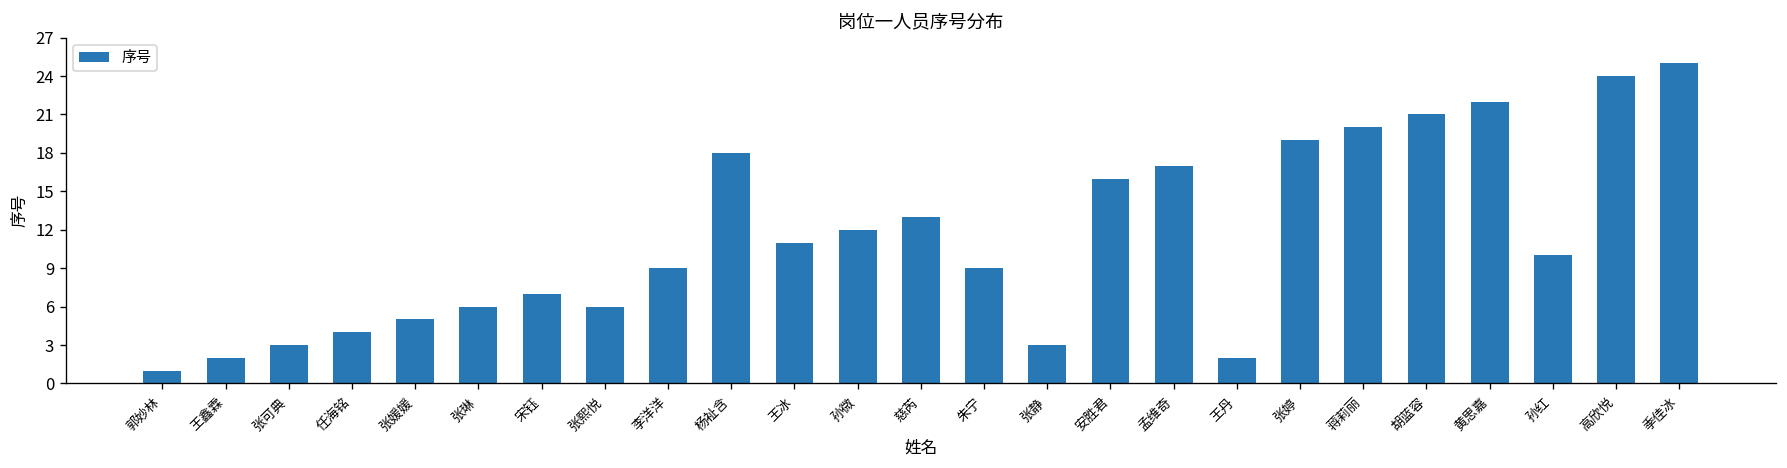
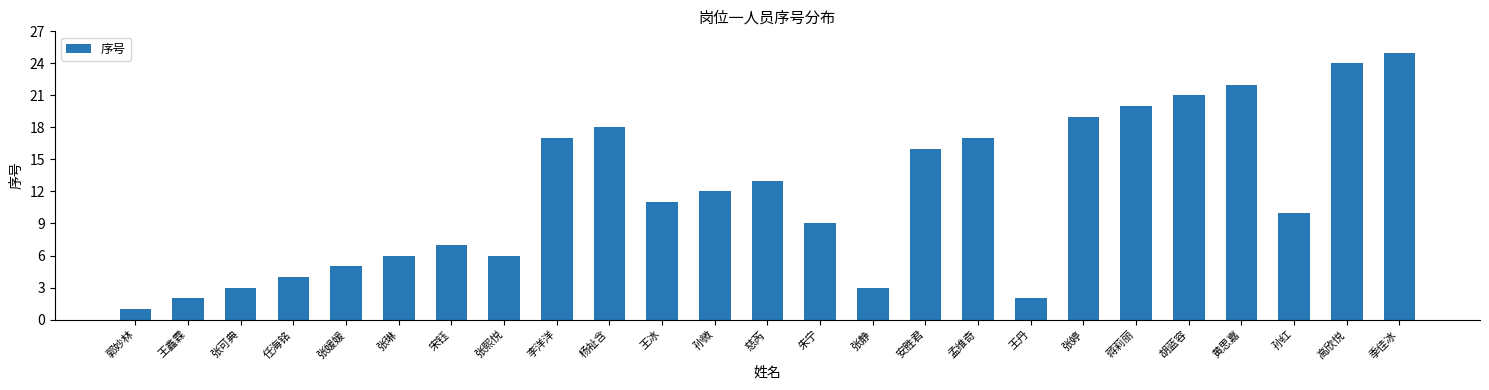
  {
    "郭妙林": 1,
    "王鑫霖": 2,
    "张可典": 3,
    "任海铭": 4,
    "张媛媛": 5,
    "张琳": 6,
    "宋钰": 7,
    "张熙悦": 6,
-   "李洋洋": 9,
+   "李洋洋": 17,
    "杨祉含": 18,
    "王冰": 11,
    "孙微": 12,
    "慈芮": 13,
    "朱宁": 9,
    "张静": 3,
    "安胜君": 16,
    "孟维奇": 17,
    "王丹": 2,
    "张婷": 19,
    "蒋莉丽": 20,
    "胡蓝容": 21,
    "黄思嘉": 22,
    "孙红": 10,
    "高欣悦": 24,
    "季佳冰": 25
  }
